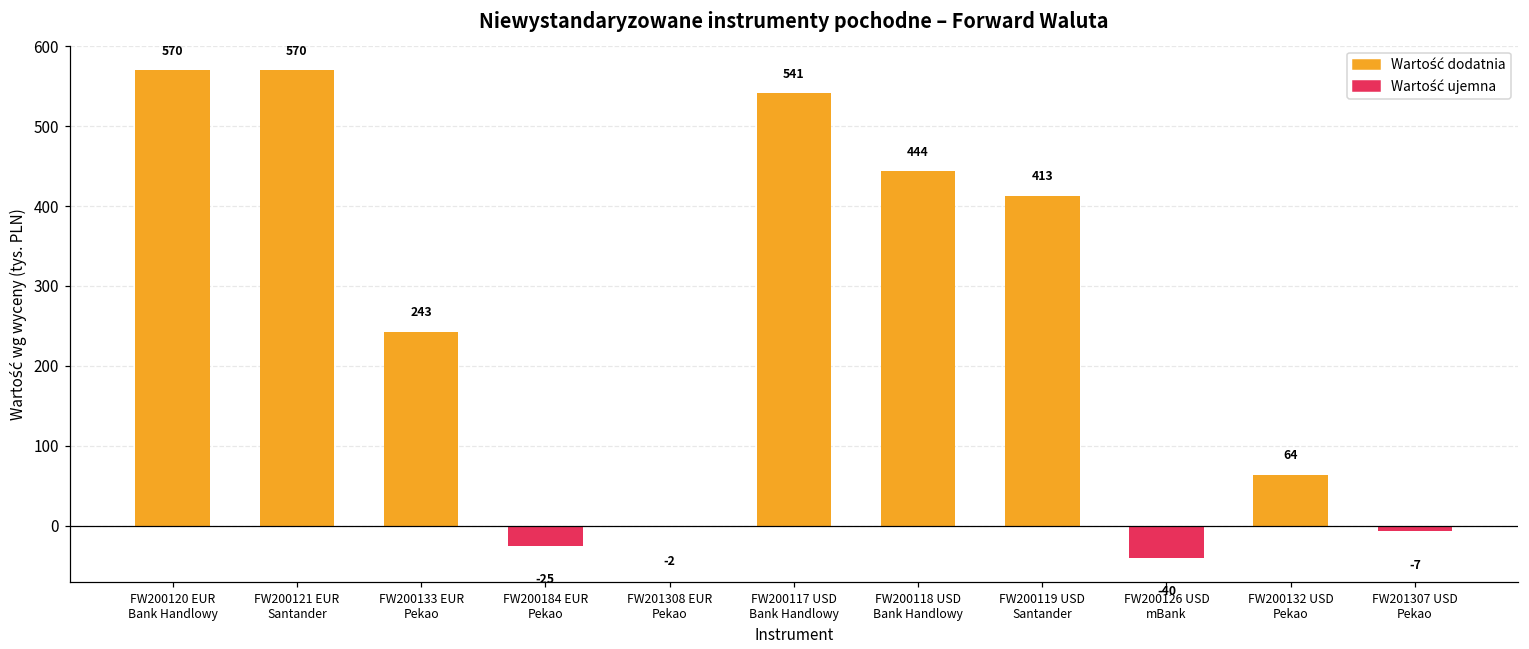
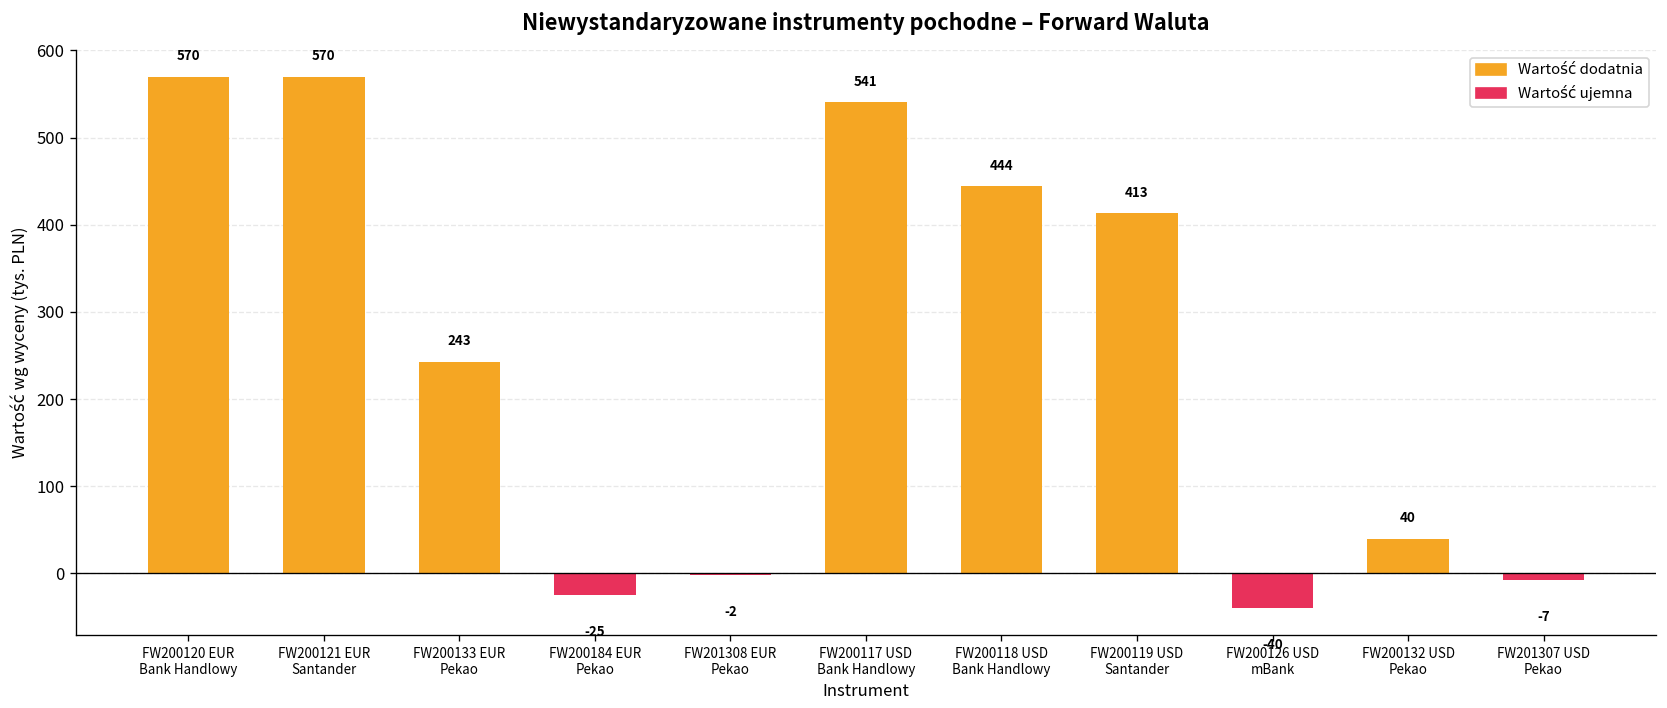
  {
    "FW200120 EUR Bank Handlowy": 570,
    "FW200121 EUR Santander": 570,
    "FW200133 EUR Pekao": 243,
    "FW200184 EUR Pekao": -25,
    "FW201308 EUR Pekao": -2,
    "FW200117 USD Bank Handlowy": 541,
    "FW200118 USD Bank Handlowy": 444,
    "FW200119 USD Santander": 413,
    "FW200126 USD mBank": -40,
-   "FW200132 USD Pekao": 64,
+   "FW200132 USD Pekao": 40,
    "FW201307 USD Pekao": -7
  }
